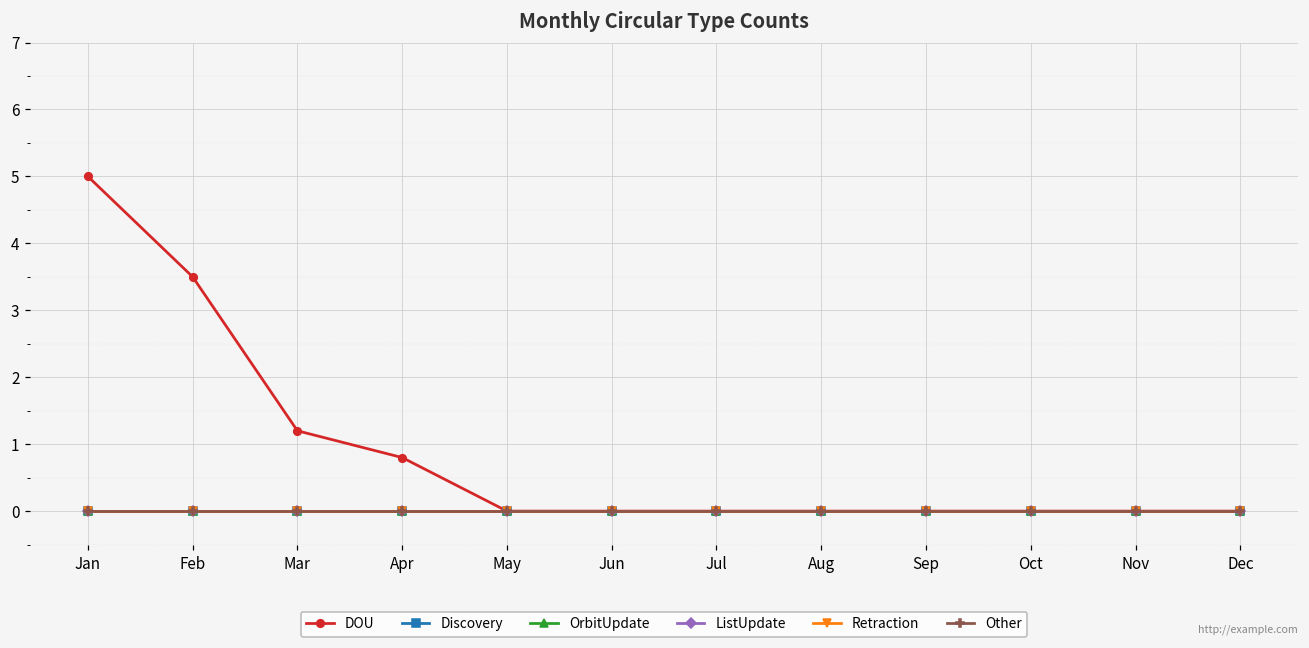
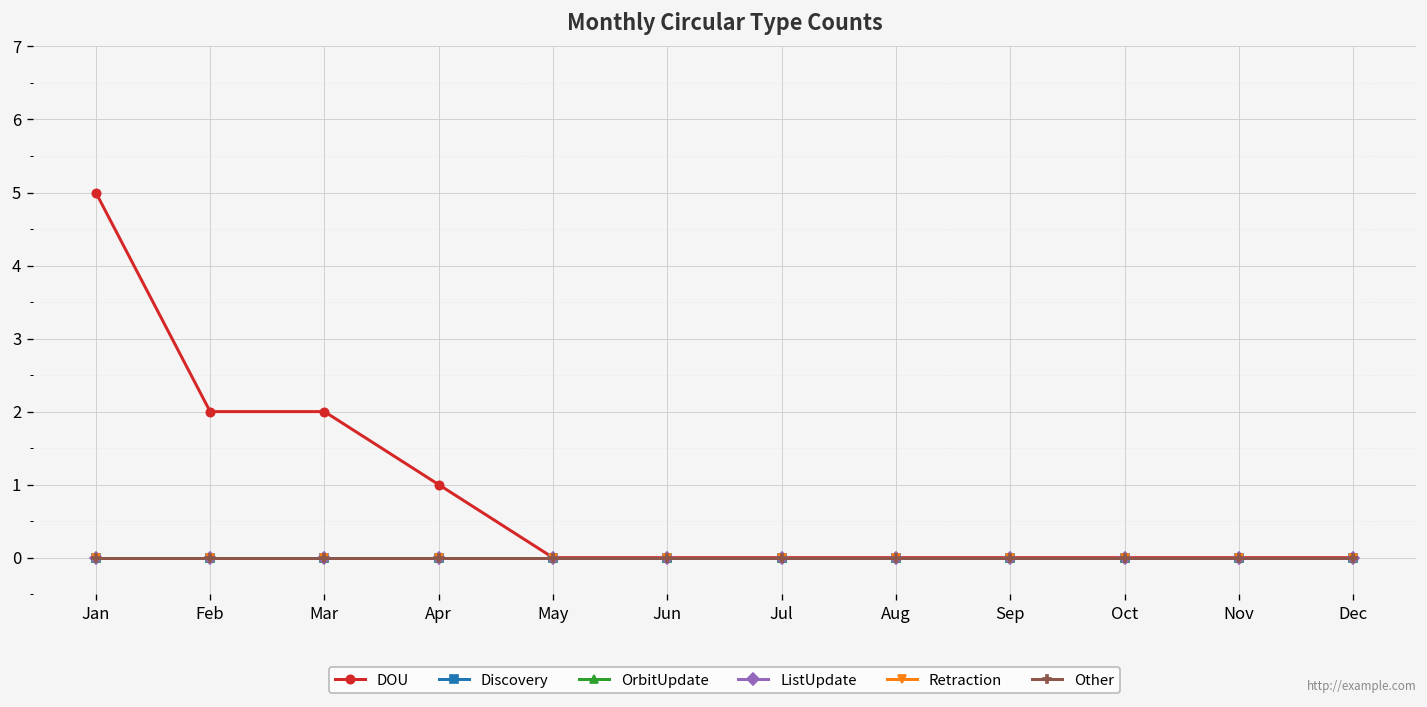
  {
    "DOU": {
      "Jan": 5.0,
-     "Feb": 3.5,
-     "Mar": 1.2,
-     "Apr": 0.8
+     "Feb": 2.0,
+     "Mar": 2.0,
+     "Apr": 1.0
    },
    "Other": {
      "Jan": 0.0,
      "Feb": 0.0,
      "Mar": 0.0,
      "Apr": 0.0
    }
  }
